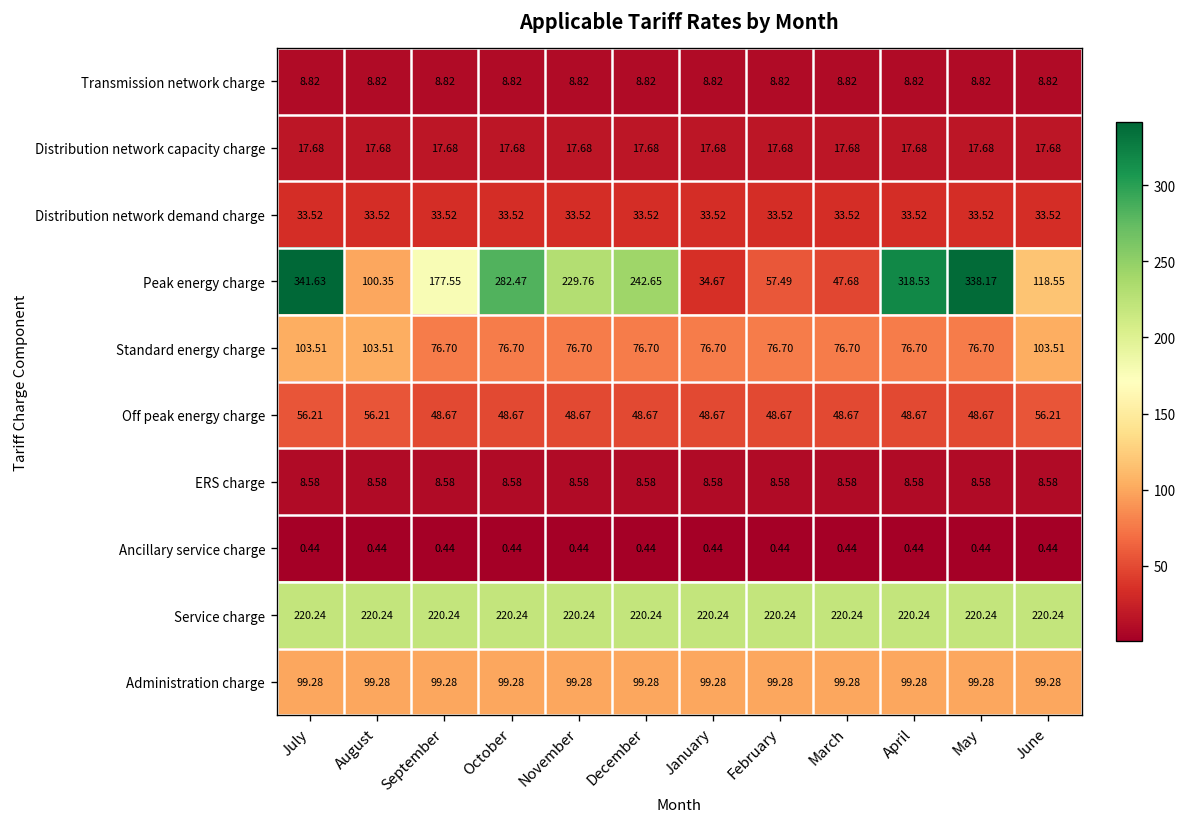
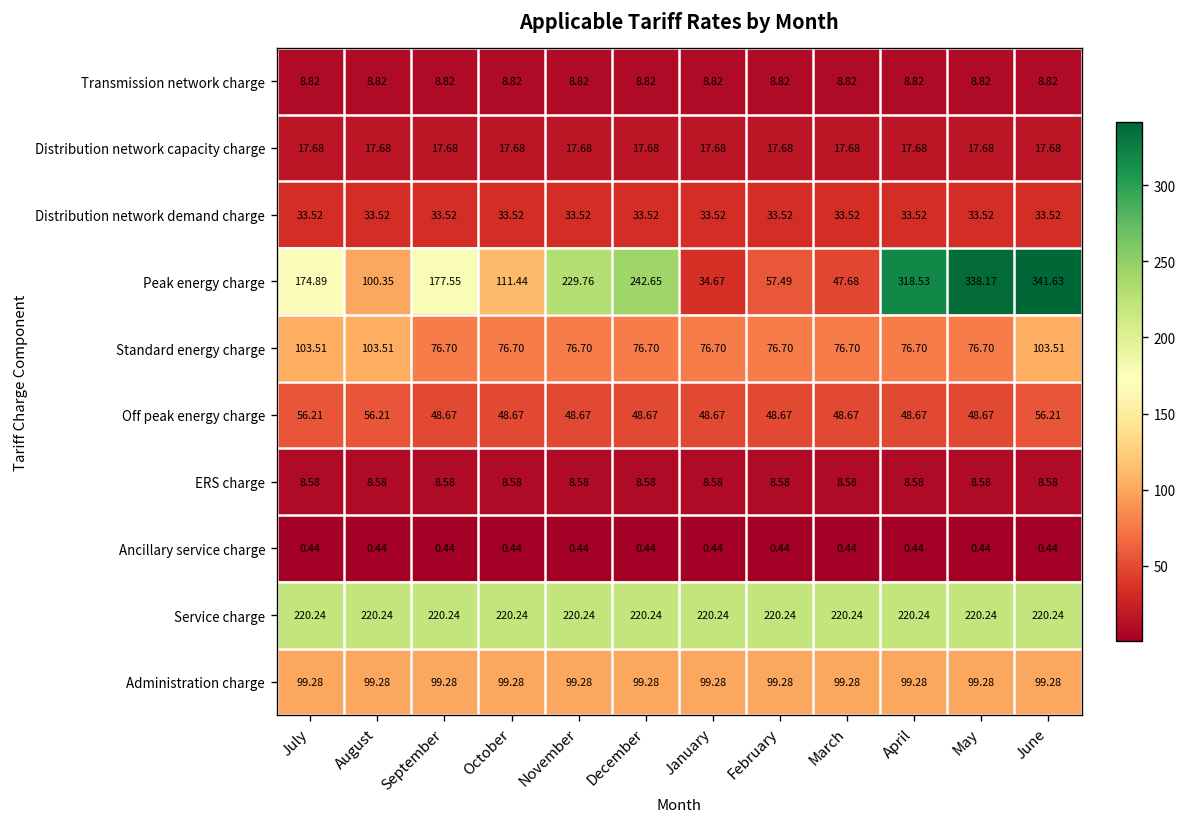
  {
    "Transmission network charge": {
      "July": 8.82,
      "August": 8.82,
      "September": 8.82,
      "October": 8.82,
      "November": 8.82,
      "December": 8.82,
      "January": 8.82,
      "February": 8.82,
      "March": 8.82,
      "April": 8.82,
      "May": 8.82,
      "June": 8.82
    },
    "Distribution network capacity charge": {
      "July": 17.68,
      "August": 17.68,
      "September": 17.68,
      "October": 17.68,
      "November": 17.68,
      "December": 17.68,
      "January": 17.68,
      "February": 17.68,
      "March": 17.68,
      "April": 17.68,
      "May": 17.68,
      "June": 17.68
    },
    "Distribution network demand charge": {
      "July": 33.52,
      "August": 33.52,
      "September": 33.52,
      "October": 33.52,
      "November": 33.52,
      "December": 33.52,
      "January": 33.52,
      "February": 33.52,
      "March": 33.52,
      "April": 33.52,
      "May": 33.52,
      "June": 33.52
    },
    "Peak energy charge": {
-     "July": 341.63,
+     "July": 174.89,
      "August": 100.35,
      "September": 177.55,
-     "October": 282.47,
+     "October": 111.44,
      "November": 229.76,
      "December": 242.65,
      "January": 34.67,
      "February": 57.49,
      "March": 47.68,
      "April": 318.53,
      "May": 338.17,
-     "June": 118.55
+     "June": 341.63
    },
    "Standard energy charge": {
      "July": 103.51,
      "August": 103.51,
      "September": 76.70,
      "October": 76.70,
      "November": 76.70,
      "December": 76.70,
      "January": 76.70,
      "February": 76.70,
      "March": 76.70,
      "April": 76.70,
      "May": 76.70,
      "June": 103.51
    },
    "Off peak energy charge": {
      "July": 56.21,
      "August": 56.21,
      "September": 48.67,
      "October": 48.67,
      "November": 48.67,
      "December": 48.67,
      "January": 48.67,
      "February": 48.67,
      "March": 48.67,
      "April": 48.67,
      "May": 48.67,
      "June": 56.21
    },
    "ERS charge": {
      "July": 8.58,
      "August": 8.58,
      "September": 8.58,
      "October": 8.58,
      "November": 8.58,
      "December": 8.58,
      "January": 8.58,
      "February": 8.58,
      "March": 8.58,
      "April": 8.58,
      "May": 8.58,
      "June": 8.58
    },
    "Ancillary service charge": {
      "July": 0.44,
      "August": 0.44,
      "September": 0.44,
      "October": 0.44,
      "November": 0.44,
      "December": 0.44,
      "January": 0.44,
      "February": 0.44,
      "March": 0.44,
      "April": 0.44,
      "May": 0.44,
      "June": 0.44
    },
    "Service charge": {
      "July": 220.24,
      "August": 220.24,
      "September": 220.24,
      "October": 220.24,
      "November": 220.24,
      "December": 220.24,
      "January": 220.24,
      "February": 220.24,
      "March": 220.24,
      "April": 220.24,
      "May": 220.24,
      "June": 220.24
    },
    "Administration charge": {
      "July": 99.28,
      "August": 99.28,
      "September": 99.28,
      "October": 99.28,
      "November": 99.28,
      "December": 99.28,
      "January": 99.28,
      "February": 99.28,
      "March": 99.28,
      "April": 99.28,
      "May": 99.28,
      "June": 99.28
    }
  }
